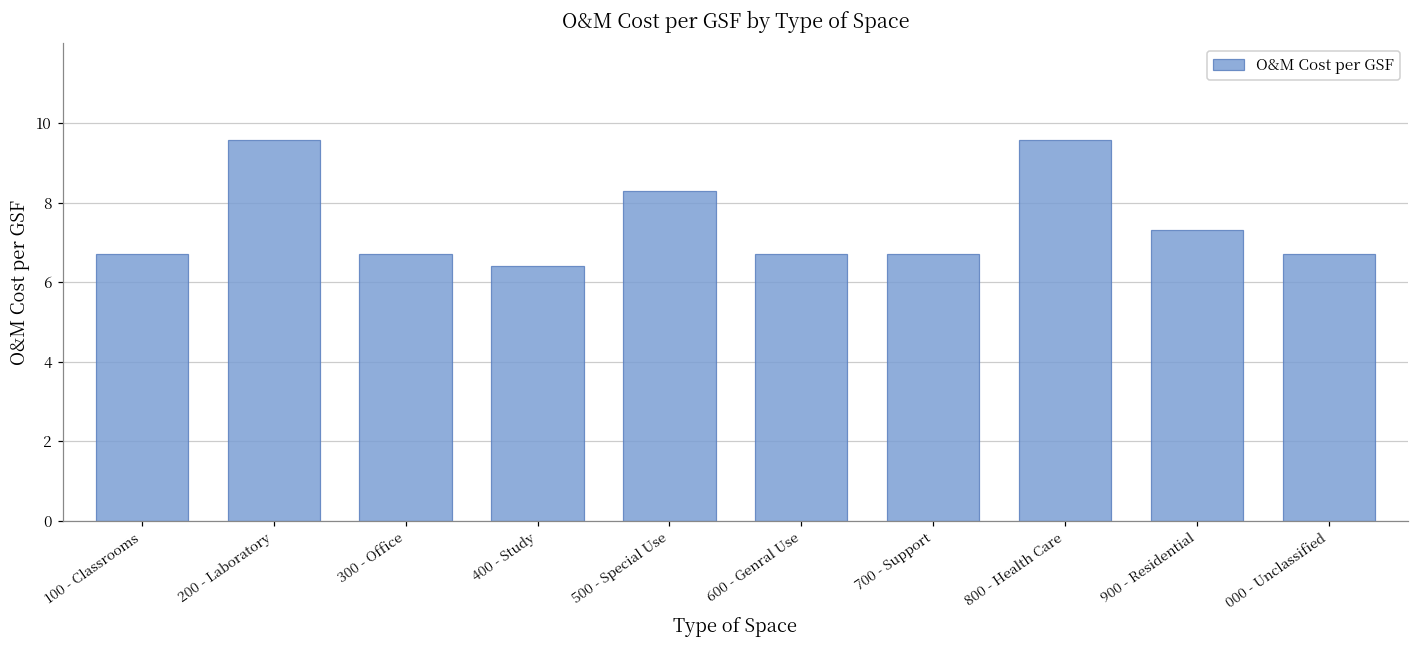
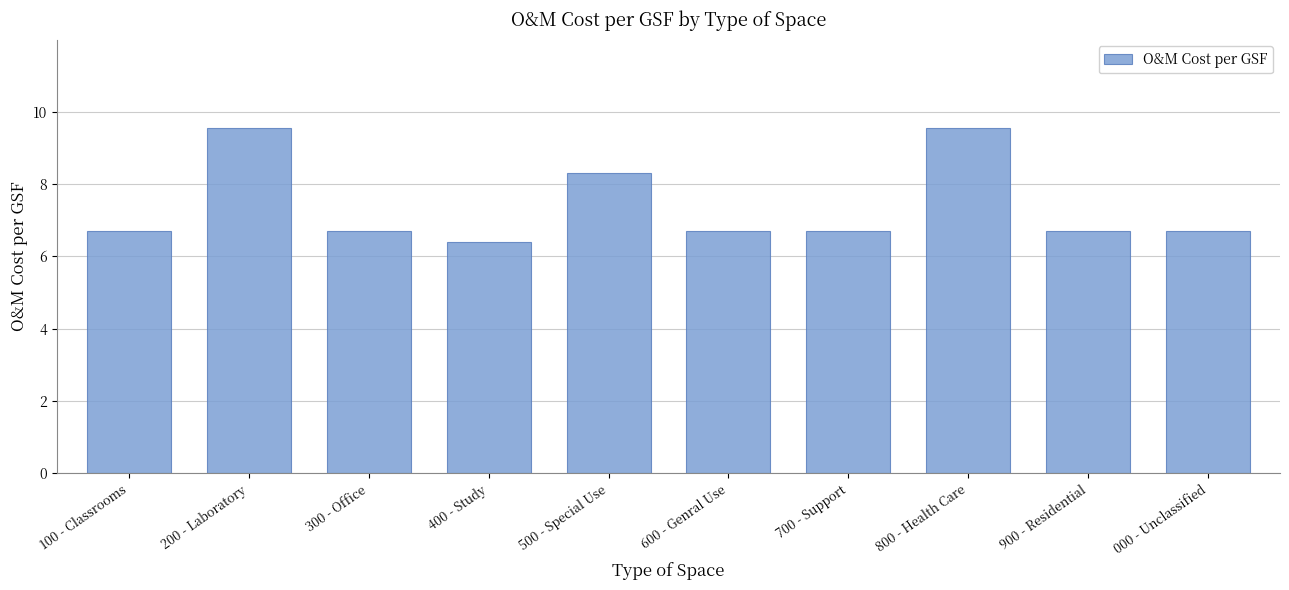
  {
    "100 - Classrooms": 6.7,
    "200 - Laboratory": 9.6,
    "300 - Office": 6.7,
    "400 - Study": 6.4,
    "500 - Special Use": 8.3,
    "600 - Genral Use": 6.7,
    "700 - Support": 6.7,
    "800 - Health Care": 9.6,
-   "900 - Residential": 7.3,
+   "900 - Residential": 6.7,
    "000 - Unclassified": 6.7
  }
